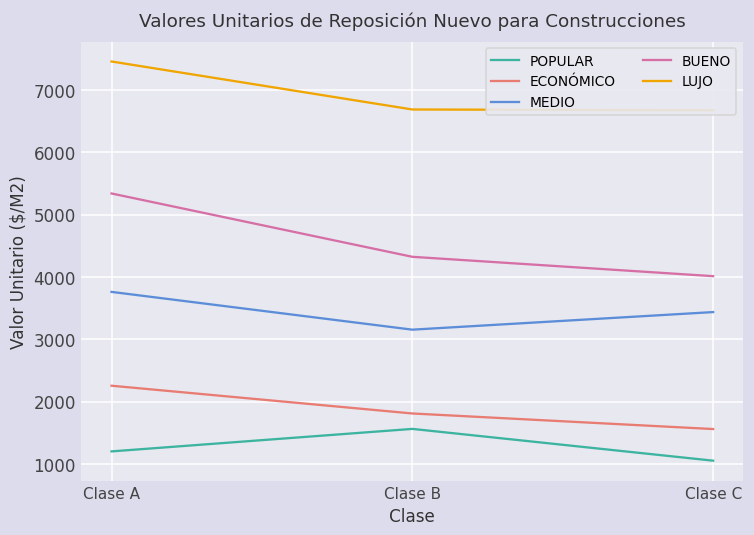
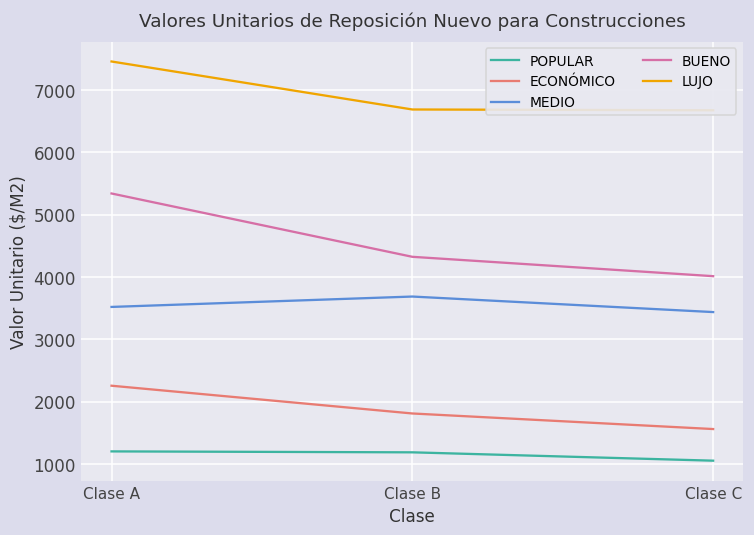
  {
    "POPULAR": {
      "Clase A": 1200,
-     "Clase B": 1600,
+     "Clase B": 1200,
      "Clase C": 1100
    },
    "MEDIO": {
-     "Clase A": 3800,
-     "Clase B": 3200,
+     "Clase A": 3500,
+     "Clase B": 3700,
      "Clase C": 3400
    },
    "LUJO": {
      "Clase A": 7500,
      "Clase B": 6700
    }
  }
